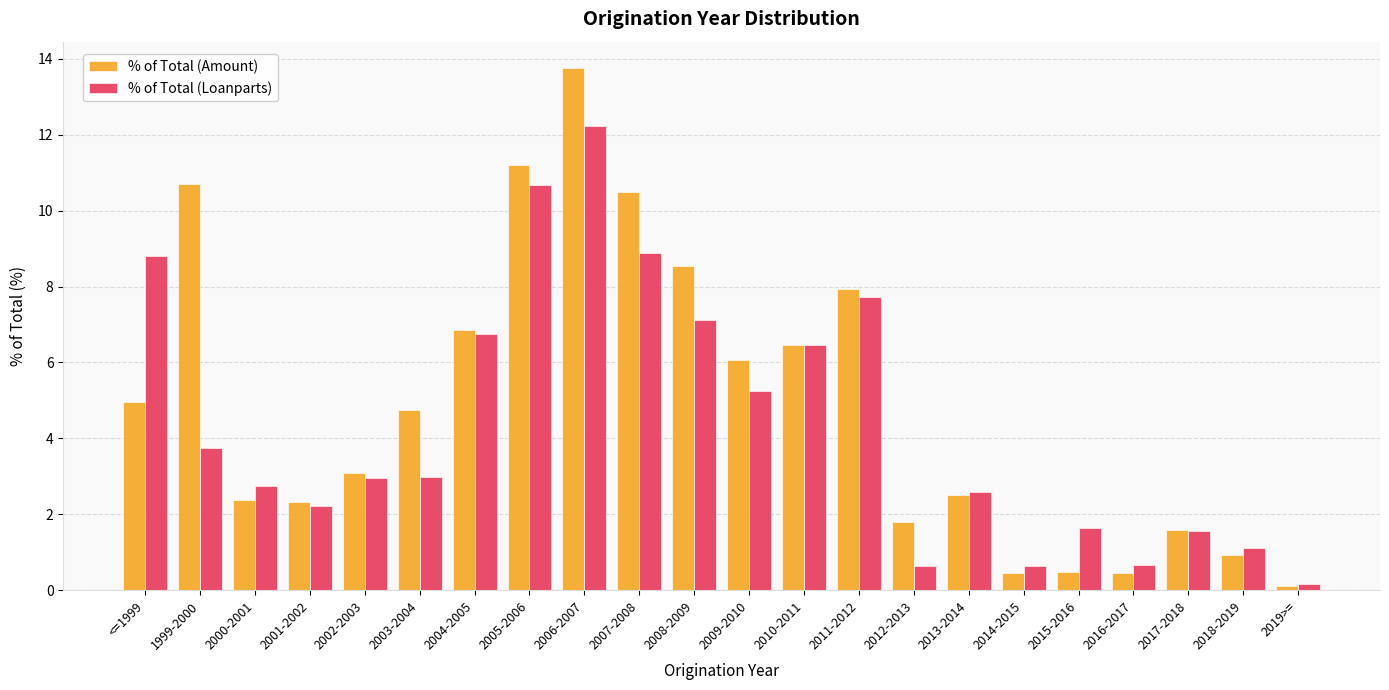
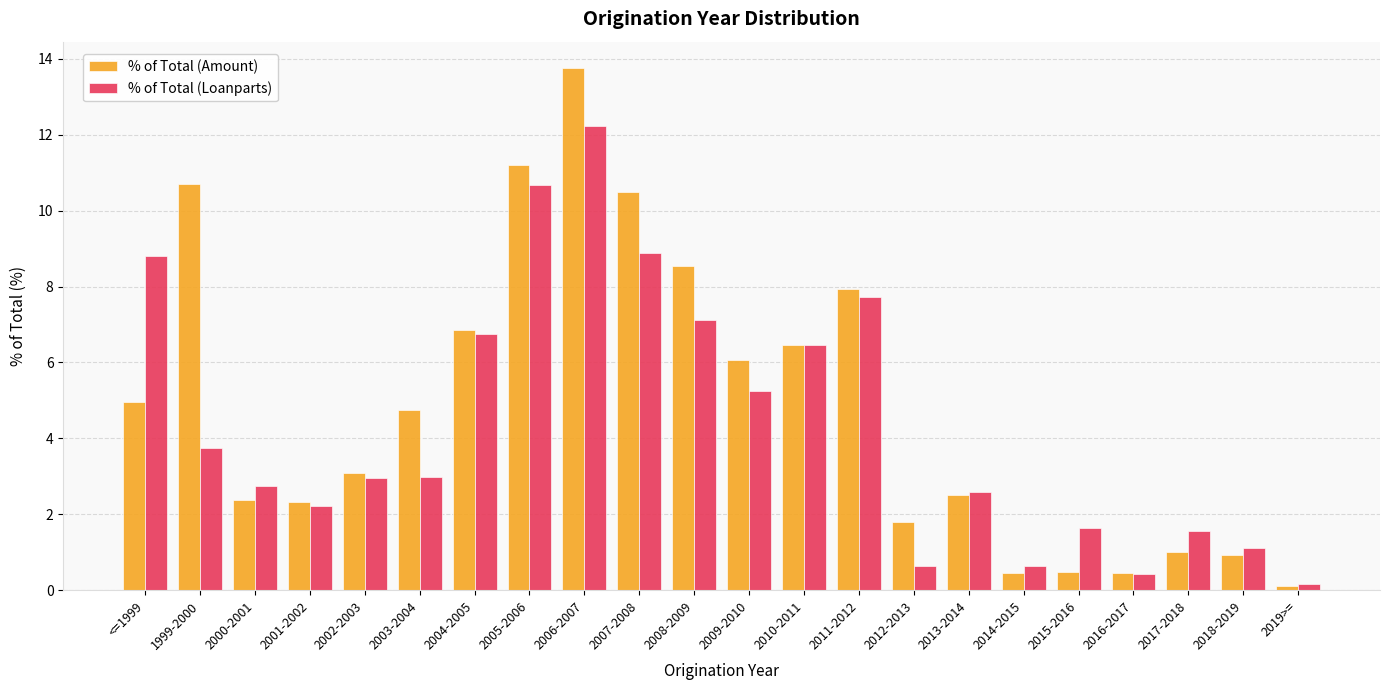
  {
    "% of Total (Amount)": {
      "<=1999": 5.0,
      "1999-2000": 10.7,
      "2000-2001": 2.4,
      "2001-2002": 2.3,
      "2002-2003": 3.1,
      "2003-2004": 4.8,
      "2004-2005": 6.8,
      "2005-2006": 11.2,
      "2006-2007": 13.8,
      "2007-2008": 10.5,
      "2008-2009": 8.5,
      "2009-2010": 6.1,
      "2010-2011": 6.5,
      "2011-2012": 7.9,
      "2012-2013": 1.8,
      "2013-2014": 2.5,
      "2014-2015": 0.4,
      "2015-2016": 0.5,
      "2016-2017": 0.4,
-     "2017-2018": 1.6,
+     "2017-2018": 1.0,
      "2018-2019": 0.9,
      "2019>=": 0.1
    },
    "% of Total (Loanparts)": {
      "<=1999": 8.8,
      "1999-2000": 3.7,
      "2000-2001": 2.8,
      "2001-2002": 2.2,
      "2002-2003": 3.0,
      "2003-2004": 3.0,
      "2004-2005": 6.7,
      "2005-2006": 10.7,
      "2006-2007": 12.2,
      "2007-2008": 8.9,
      "2008-2009": 7.1,
      "2009-2010": 5.3,
      "2010-2011": 6.5,
      "2011-2012": 7.7,
      "2012-2013": 0.6,
      "2013-2014": 2.6,
      "2014-2015": 0.6,
      "2015-2016": 1.6,
-     "2016-2017": 0.7,
+     "2016-2017": 0.4,
      "2017-2018": 1.5,
      "2018-2019": 1.1,
      "2019>=": 0.2
    }
  }
